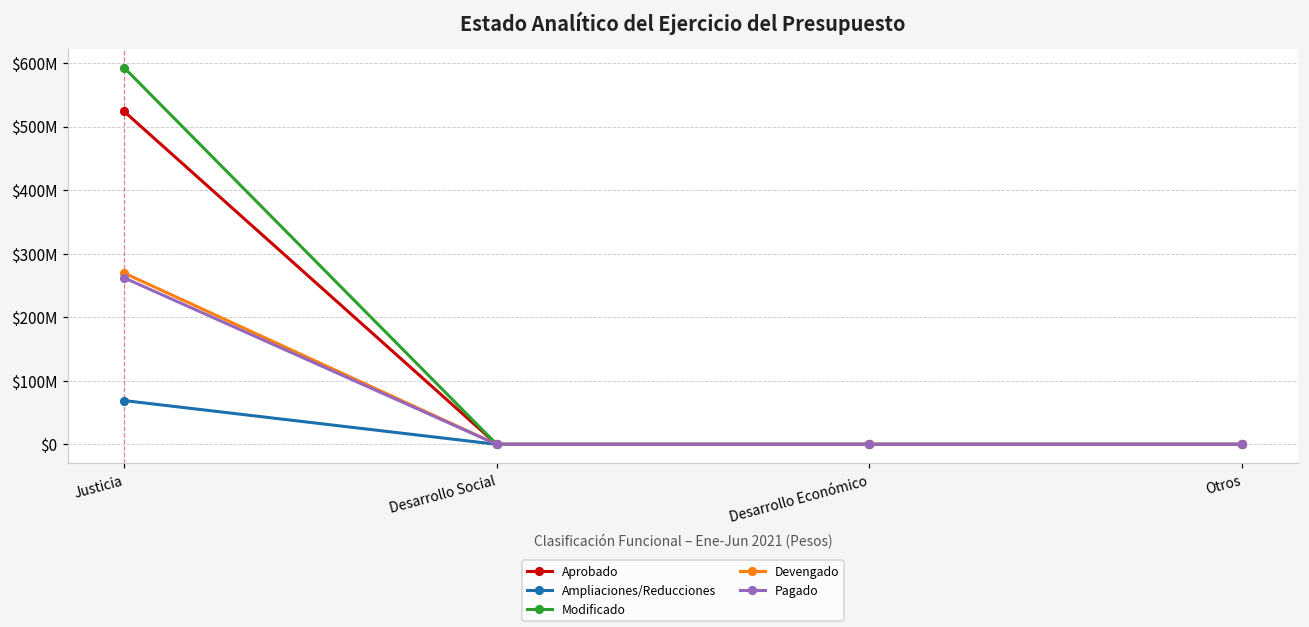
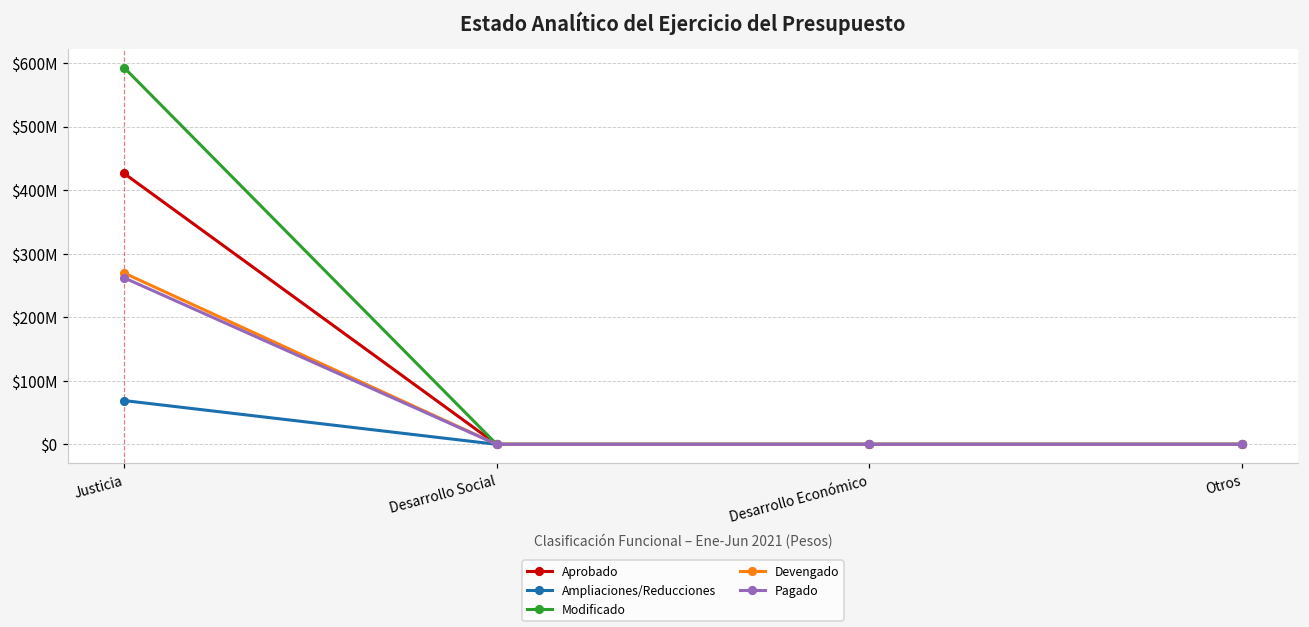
  {
    "Aprobado": {
-     "Justicia": "$520000000"
+     "Justicia": "$430000000"
    },
    "Ampliaciones/Reducciones": {
      "Justicia": "$70000000"
    },
    "Modificado": {
      "Justicia": "$590000000"
    },
    "Devengado": {
      "Justicia": "$270000000"
    },
    "Pagado": {
      "Justicia": "$260000000"
    }
  }
